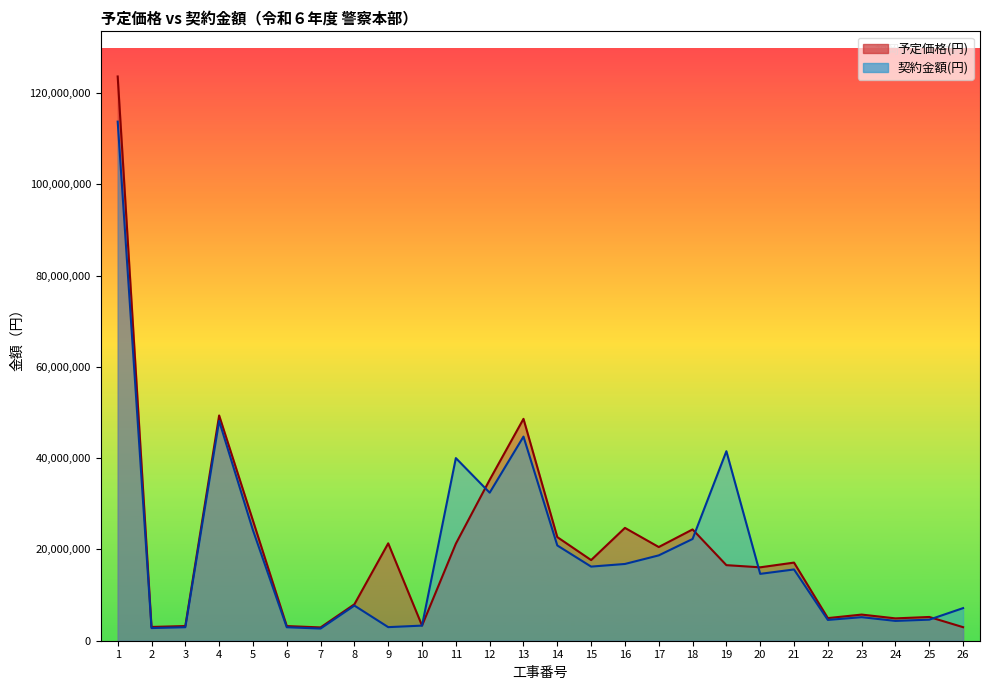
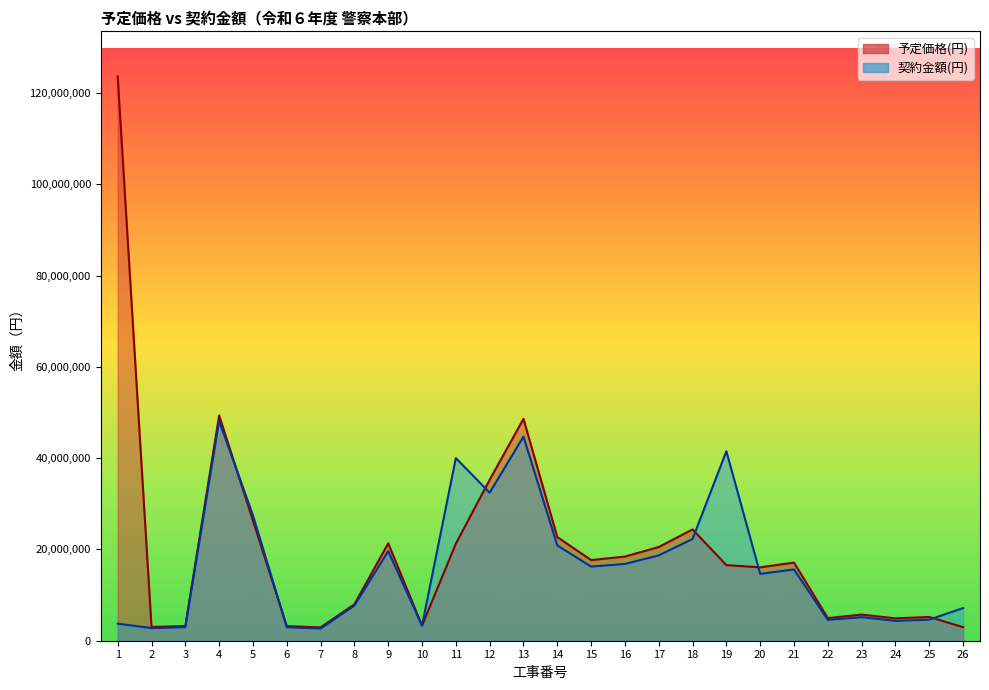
  {
    "予定価格(円)": {
      "1": "124,000,000",
      "4": "49,000,000",
      "5": "26,000,000",
      "9": "21,000,000",
      "11": "21,000,000",
      "12": "35,000,000",
      "13": "49,000,000",
      "14": "23,000,000",
      "15": "18,000,000",
-     "16": "25,000,000",
+     "16": "18,000,000",
      "17": "21,000,000",
      "18": "24,000,000",
      "19": "17,000,000",
      "20": "16,000,000",
      "21": "17,000,000",
      "23": "6,000,000",
      "25": "5,000,000",
      "26": "3,000,000"
    },
    "契約金額(円)": {
-     "1": "114,000,000",
+     "1": "4,000,000",
      "4": "48,000,000",
-     "5": "24,000,000",
-     "9": "3,000,000",
+     "5": "27,000,000",
+     "9": "20,000,000",
      "11": "40,000,000",
      "12": "32,000,000",
      "13": "45,000,000",
      "14": "21,000,000",
      "15": "16,000,000",
      "16": "17,000,000",
      "17": "19,000,000",
      "18": "22,000,000",
      "19": "42,000,000",
      "20": "15,000,000",
      "21": "16,000,000",
      "23": "5,000,000",
      "25": "5,000,000",
      "26": "7,000,000"
    }
  }
